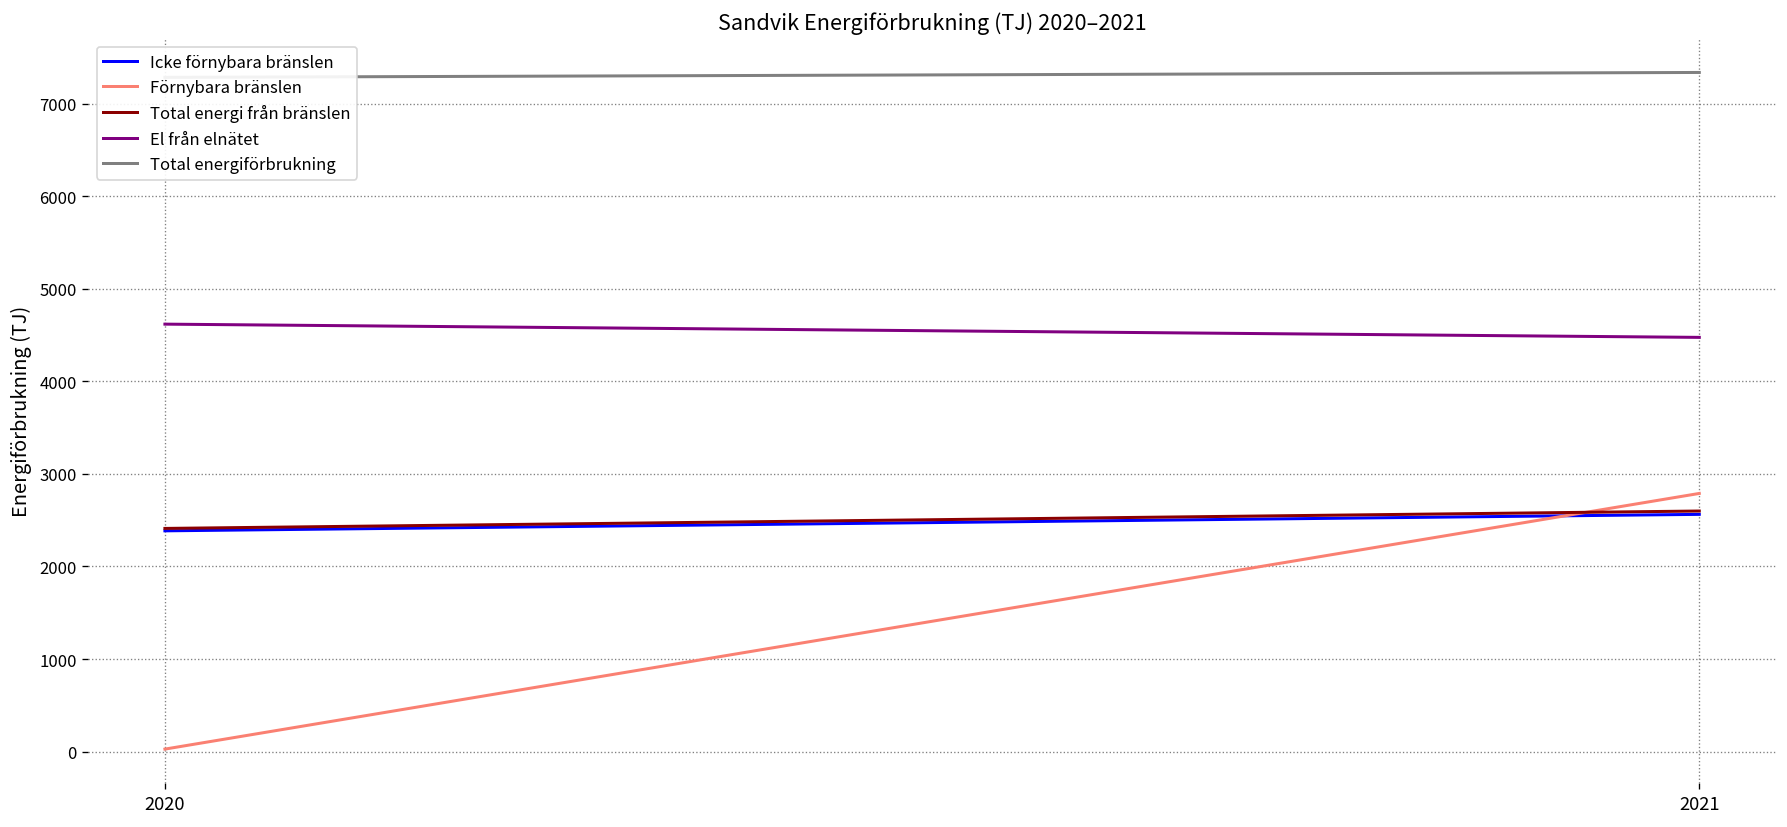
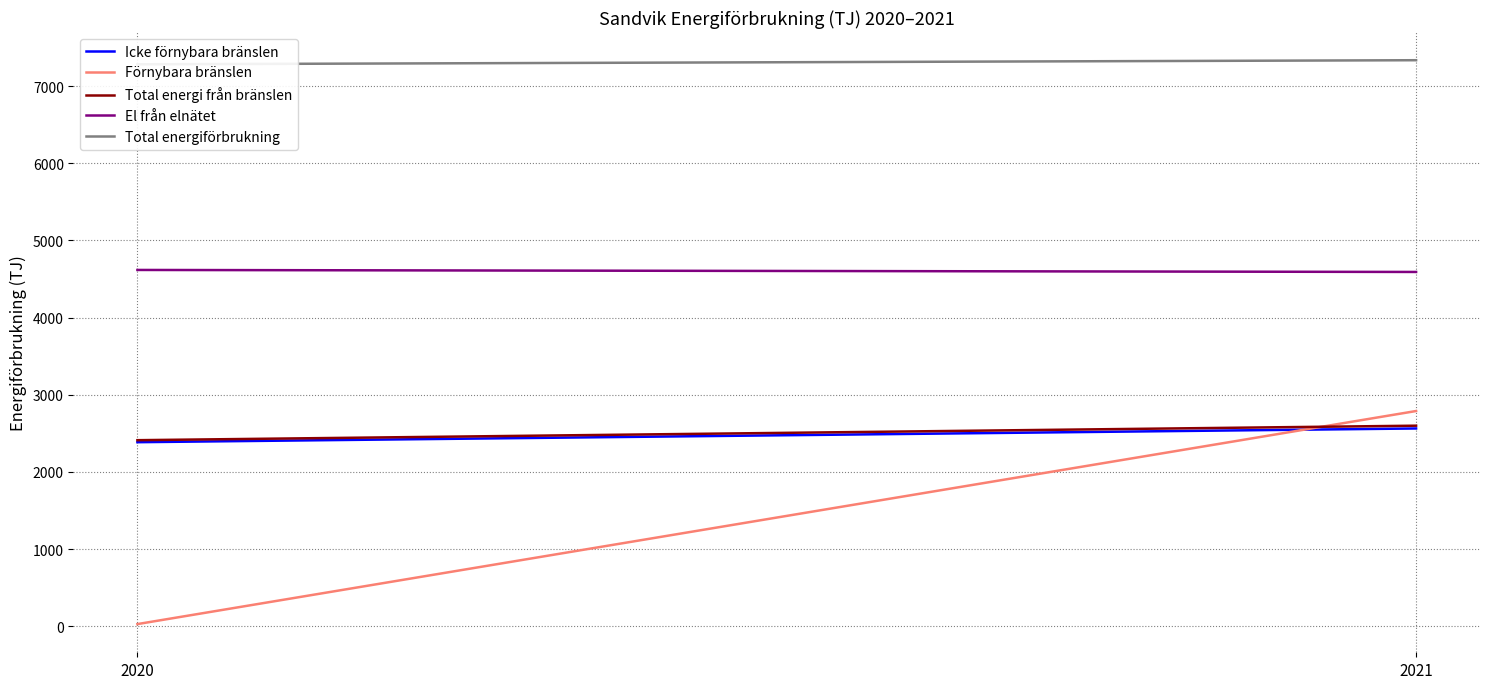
  {
    "Icke förnybara bränslen": {
      "2021": 2600
    },
    "Förnybara bränslen": {
      "2020": 0,
      "2021": 2800
    },
    "Total energi från bränslen": {
      "2021": 2600
    },
    "El från elnätet": {
      "2020": 4600,
-     "2021": 4500
+     "2021": 4600
    },
    "Total energiförbrukning": {
      "2021": 7300
    }
  }
